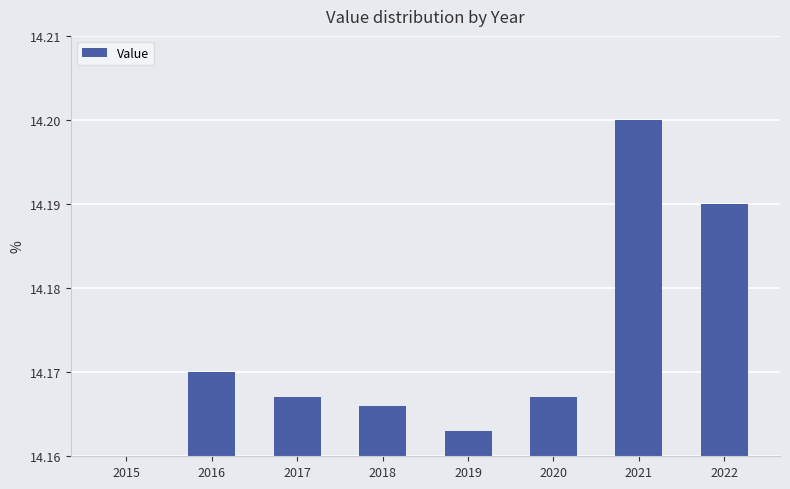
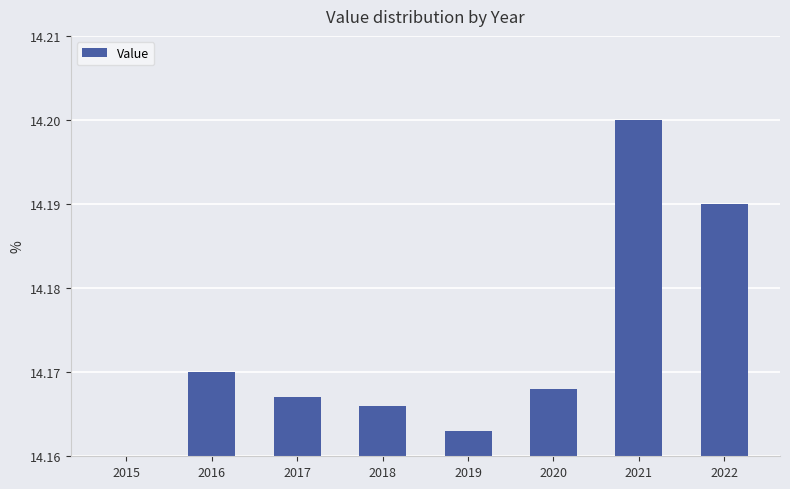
  {
    "2016": 14.170,
    "2017": 14.167,
    "2018": 14.166,
    "2019": 14.163,
-   "2020": 14.167,
+   "2020": 14.168,
    "2021": 14.200,
    "2022": 14.190
  }
